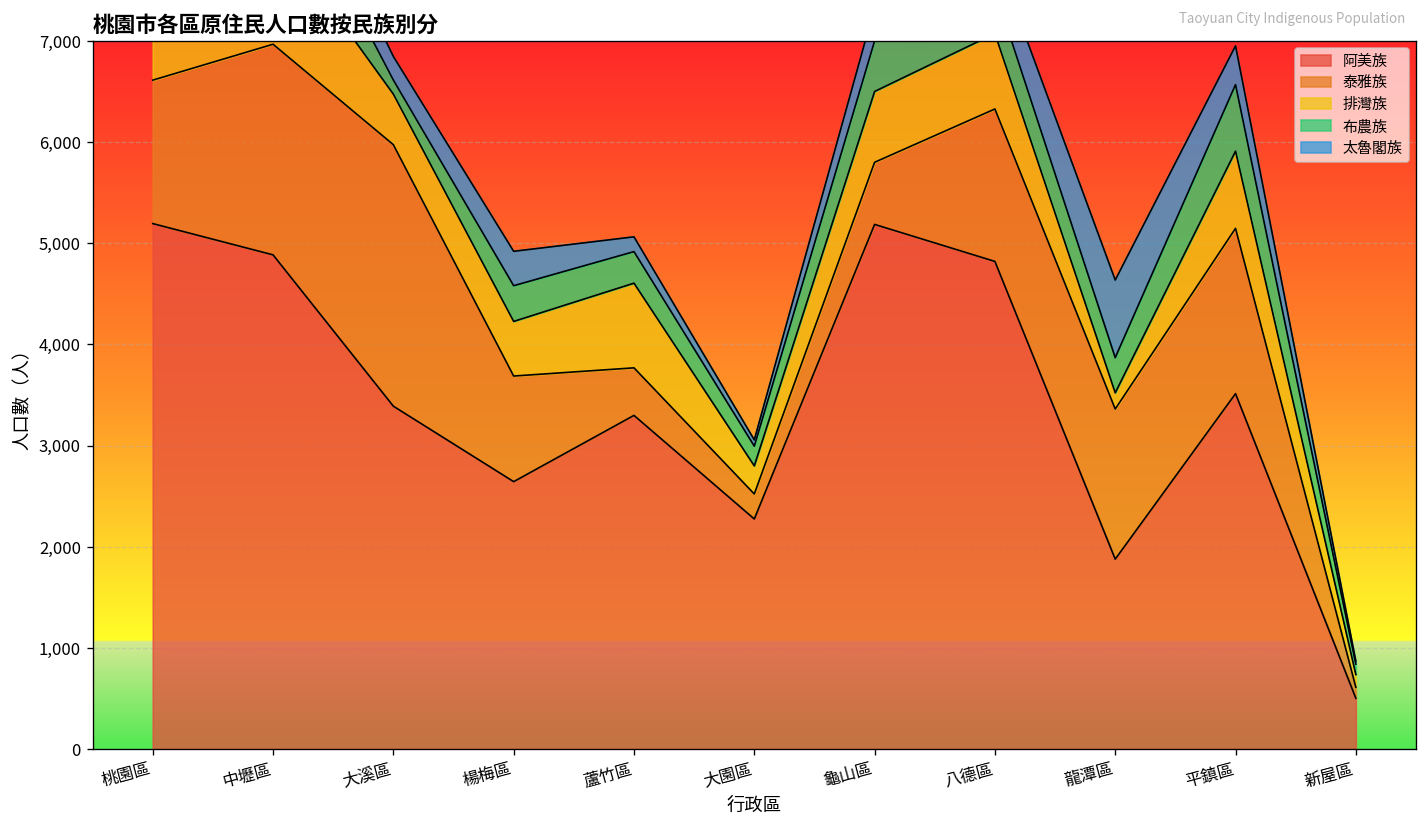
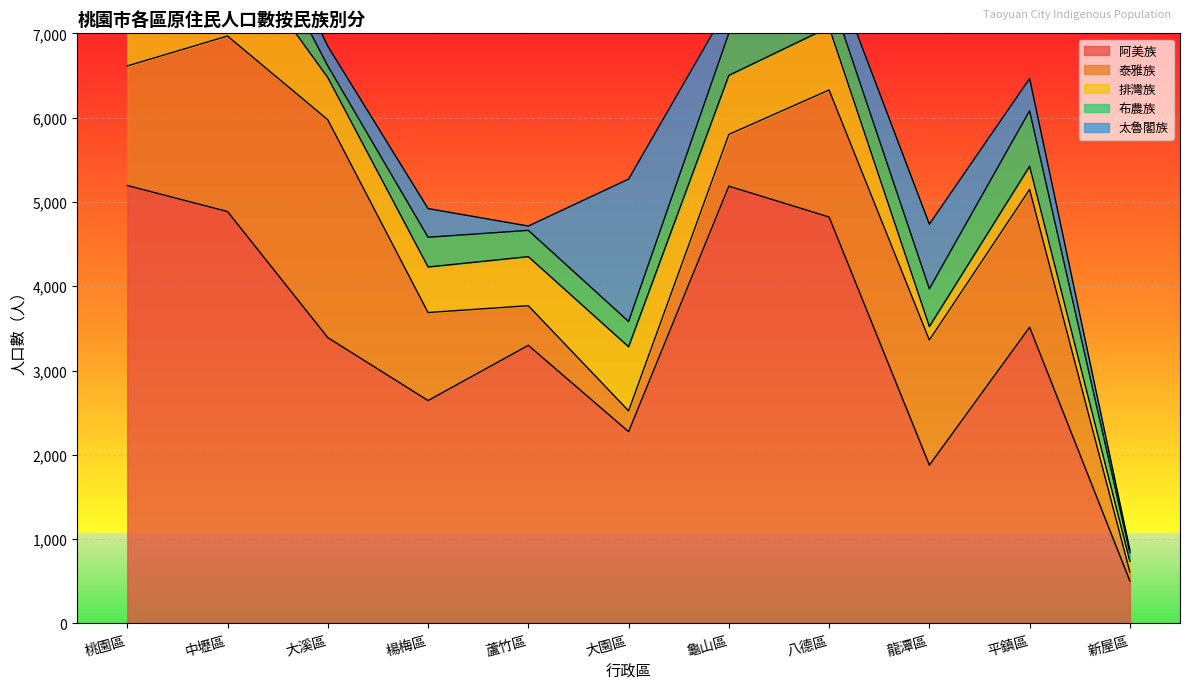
  {
    "排灣族": {
      "大溪區": "500",
      "楊梅區": "500",
-     "蘆竹區": "800",
-     "大園區": "300",
+     "蘆竹區": "600",
+     "大園區": "800",
      "龜山區": "700",
      "龍潭區": "200",
-     "平鎮區": "800",
+     "平鎮區": "300",
      "新屋區": "100"
    },
    "布農族": {
      "大溪區": "100",
      "楊梅區": "400",
      "蘆竹區": "300",
-     "大園區": "200",
+     "大園區": "300",
      "龜山區": "500",
-     "龍潭區": "300",
+     "龍潭區": "400",
      "平鎮區": "700"
    },
    "太魯閣族": {
      "大溪區": "200",
      "楊梅區": "300",
-     "蘆竹區": "150",
-     "大園區": "100",
+     "蘆竹區": "50",
+     "大園區": "1,700",
      "龍潭區": "800",
      "平鎮區": "400"
    }
  }
